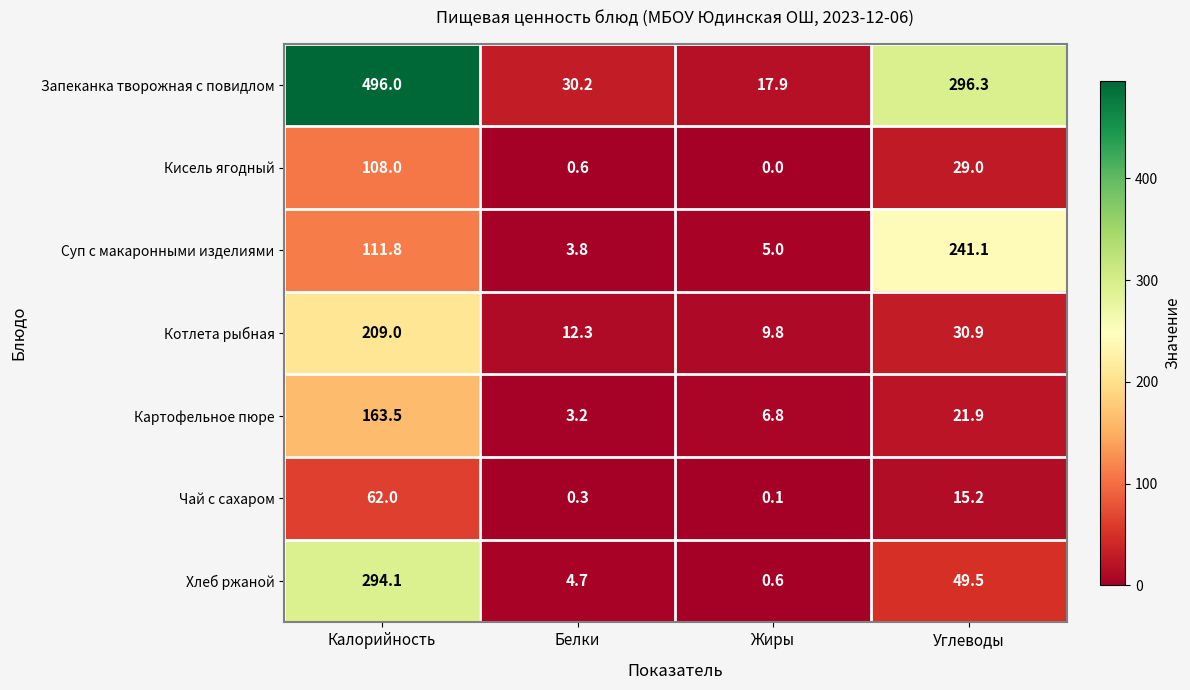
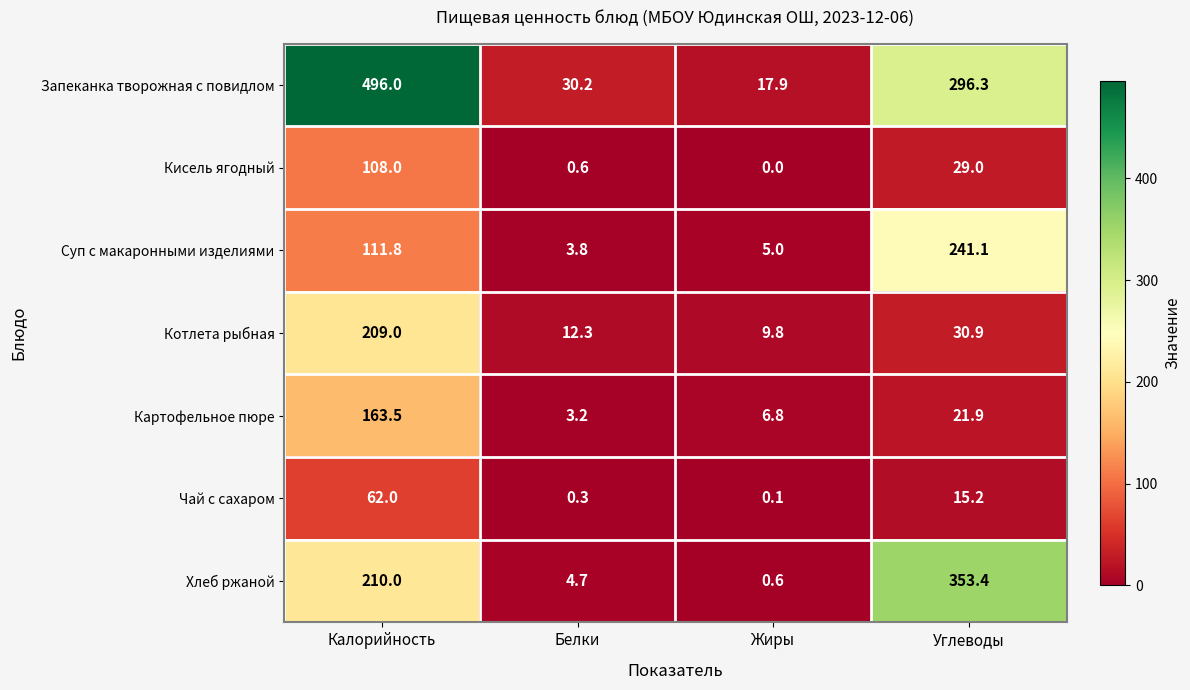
  {
    "Запеканка творожная с повидлом": {
      "Калорийность": 496.0,
      "Белки": 30.2,
      "Жиры": 17.9,
      "Углеводы": 296.3
    },
    "Кисель ягодный": {
      "Калорийность": 108.0,
      "Белки": 0.6,
      "Жиры": 0.0,
      "Углеводы": 29.0
    },
    "Суп с макаронными изделиями": {
      "Калорийность": 111.8,
      "Белки": 3.8,
      "Жиры": 5.0,
      "Углеводы": 241.1
    },
    "Котлета рыбная": {
      "Калорийность": 209.0,
      "Белки": 12.3,
      "Жиры": 9.8,
      "Углеводы": 30.9
    },
    "Картофельное пюре": {
      "Калорийность": 163.5,
      "Белки": 3.2,
      "Жиры": 6.8,
      "Углеводы": 21.9
    },
    "Чай с сахаром": {
      "Калорийность": 62.0,
      "Белки": 0.3,
      "Жиры": 0.1,
      "Углеводы": 15.2
    },
    "Хлеб ржаной": {
-     "Калорийность": 294.1,
+     "Калорийность": 210.0,
      "Белки": 4.7,
      "Жиры": 0.6,
-     "Углеводы": 49.5
+     "Углеводы": 353.4
    }
  }
